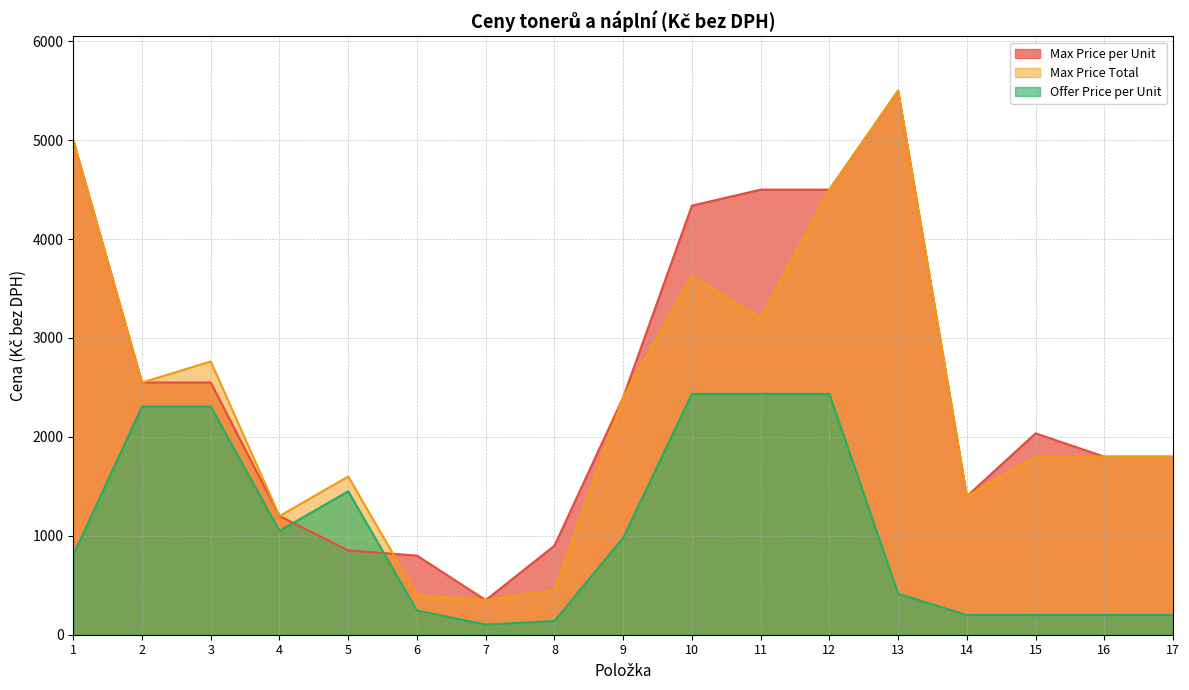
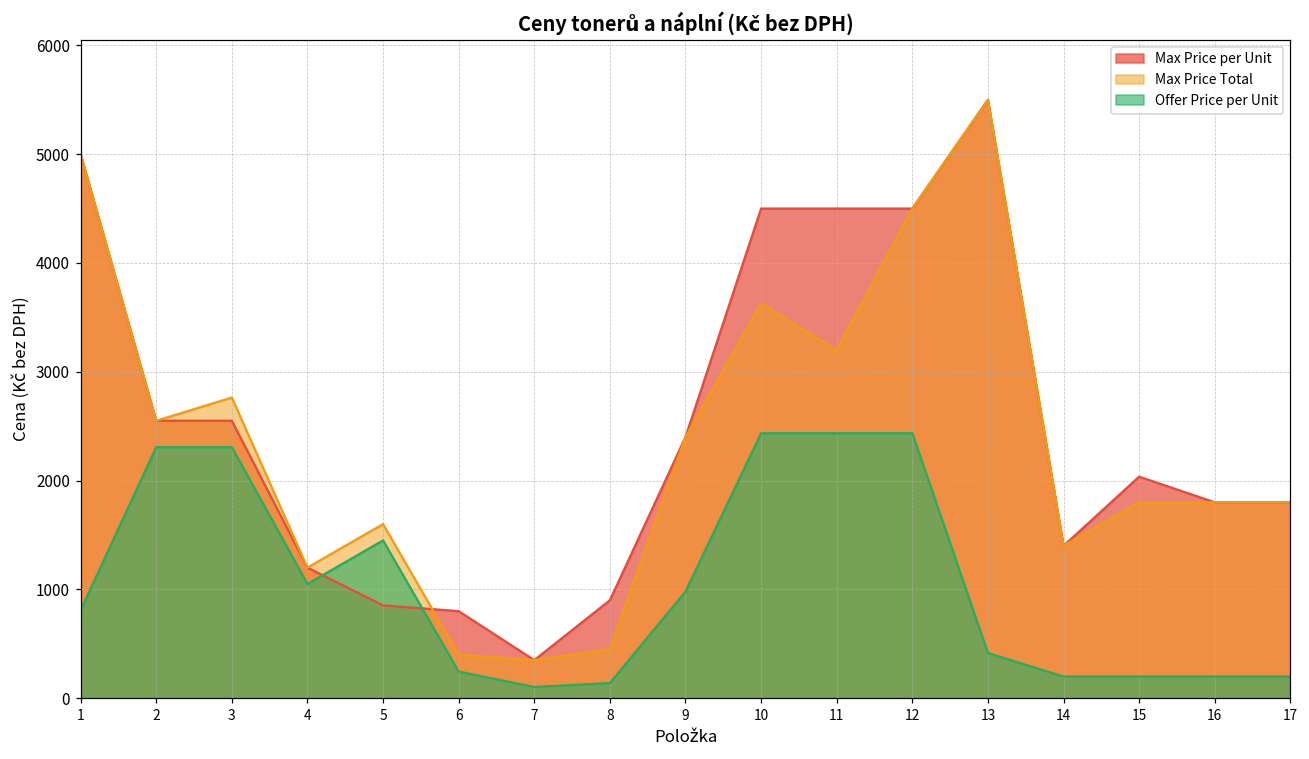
  {
    "Max Price per Unit": {
      "3": 2600,
      "5": 900,
      "6": 800,
      "8": 900,
-     "10": 4300,
+     "10": 4500,
      "11": 4500,
      "15": 2000
    },
    "Max Price Total": {
      "3": 2800,
      "5": 1600,
      "6": 400,
      "8": 500,
      "10": 3600,
      "11": 3200,
      "15": 1800
    },
    "Offer Price per Unit": {
      "1": 800,
      "2": 2300,
      "3": 2300,
      "4": 1100,
      "5": 1500,
      "6": 200,
      "7": 100,
      "8": 100,
      "9": 1000,
      "10": 2400,
      "11": 2400,
      "12": 2400,
      "13": 400,
      "14": 200,
      "15": 200,
      "16": 200,
      "17": 200
    }
  }
